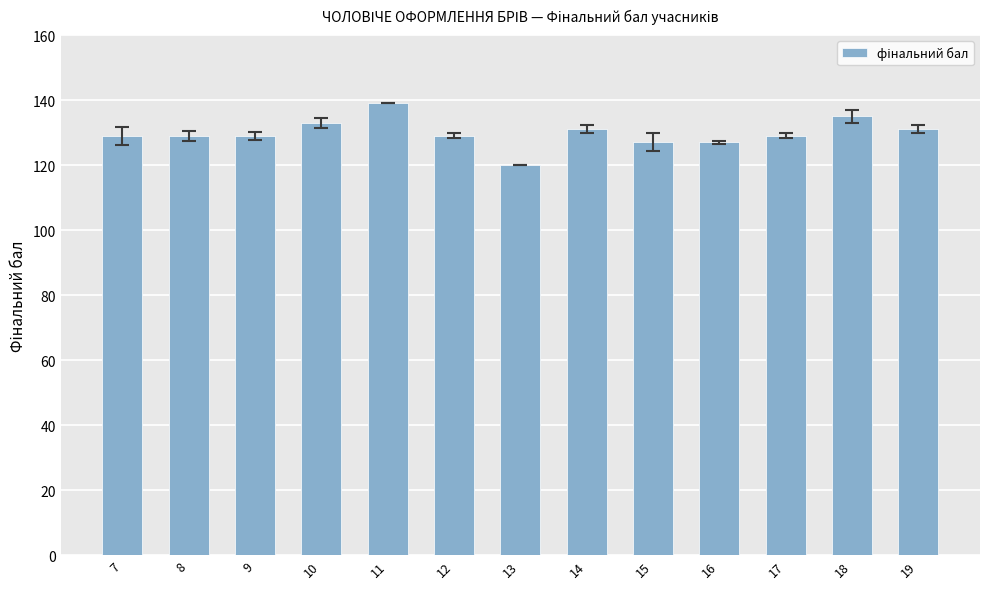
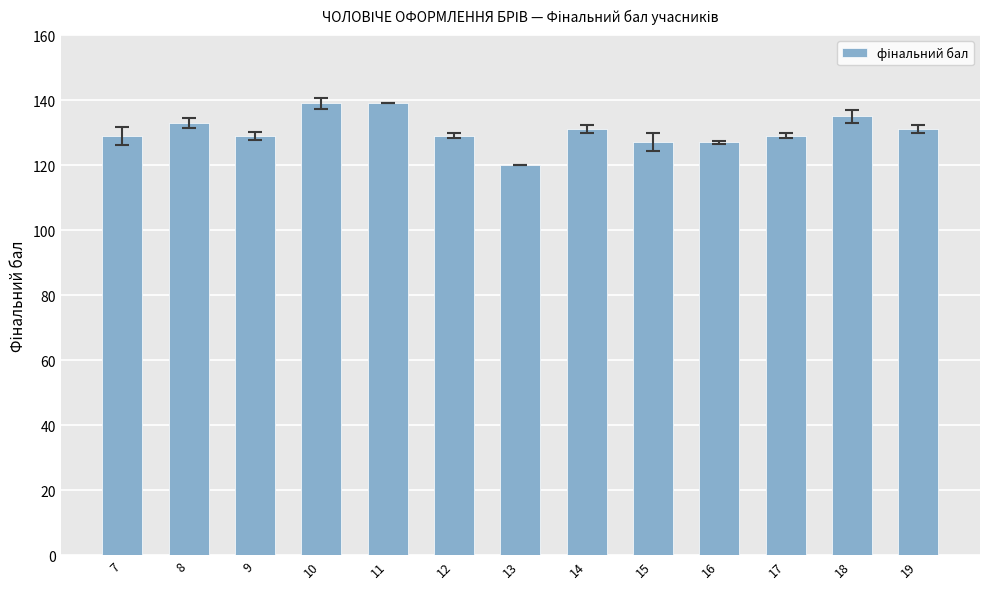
  {
    "фінальний бал": {
      "7": 129,
-     "8": 129,
+     "8": 133,
      "9": 129,
-     "10": 133,
+     "10": 139,
      "11": 139,
      "12": 129,
      "13": 120,
      "14": 131,
      "15": 127,
      "16": 127,
      "17": 129,
      "18": 135,
      "19": 131
    }
  }
